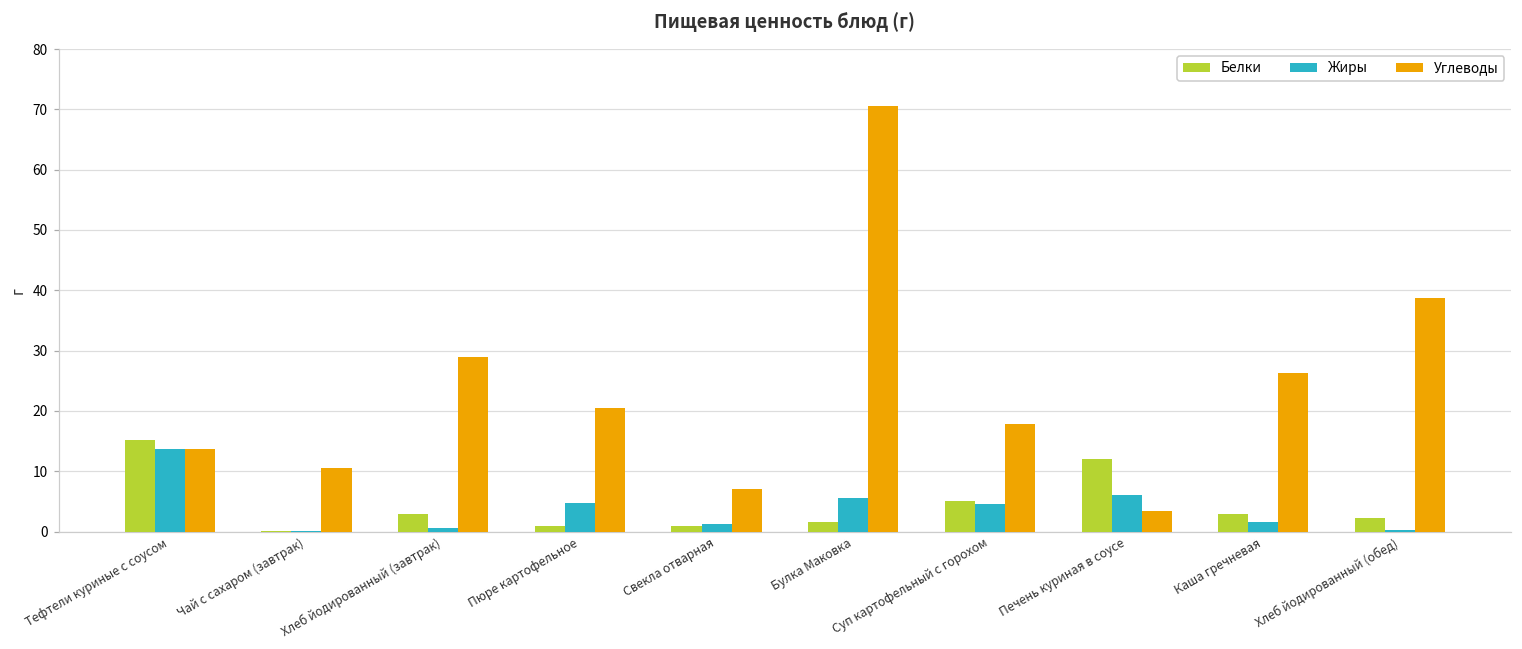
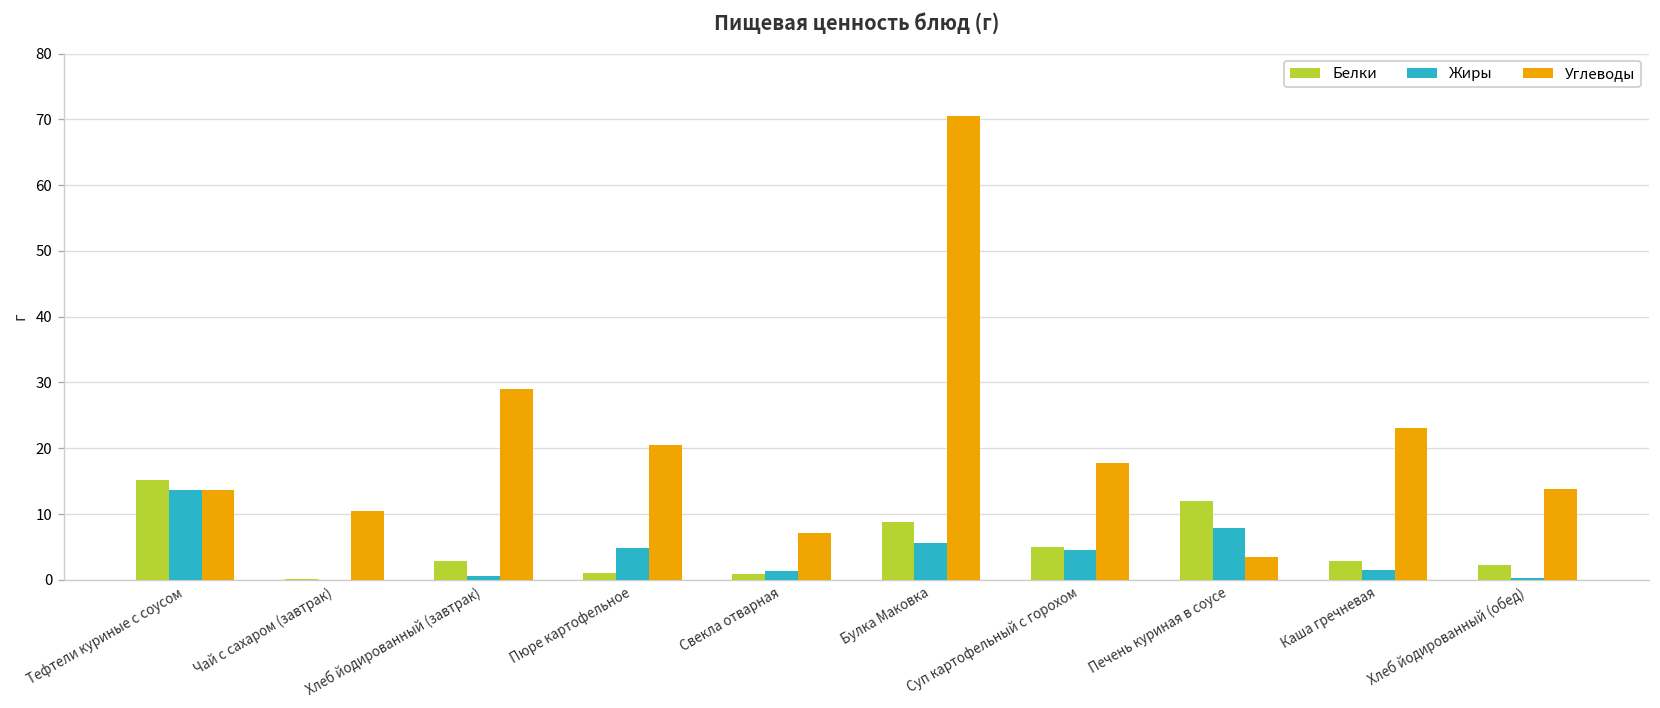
  {
    "Белки": {
      "Тефтели куриные с соусом": 15,
      "Хлеб йодированный (завтрак)": 3,
      "Пюре картофельное": 1,
      "Свекла отварная": 1,
-     "Булка Маковка": 2,
+     "Булка Маковка": 9,
      "Суп картофельный с горохом": 5,
      "Печень куриная в соусе": 12,
      "Каша гречневая": 3,
      "Хлеб йодированный (обед)": 2
    },
    "Жиры": {
      "Тефтели куриные с соусом": 14,
      "Хлеб йодированный (завтрак)": 1,
      "Пюре картофельное": 5,
      "Свекла отварная": 1,
      "Булка Маковка": 6,
      "Суп картофельный с горохом": 5,
-     "Печень куриная в соусе": 6,
+     "Печень куриная в соусе": 8,
      "Каша гречневая": 2
    },
    "Углеводы": {
      "Тефтели куриные с соусом": 14,
      "Чай с сахаром (завтрак)": 11,
      "Хлеб йодированный (завтрак)": 29,
      "Пюре картофельное": 20,
      "Свекла отварная": 7,
      "Булка Маковка": 70,
      "Суп картофельный с горохом": 18,
      "Печень куриная в соусе": 3,
-     "Каша гречневая": 26,
-     "Хлеб йодированный (обед)": 39
+     "Каша гречневая": 23,
+     "Хлеб йодированный (обед)": 14
    }
  }
